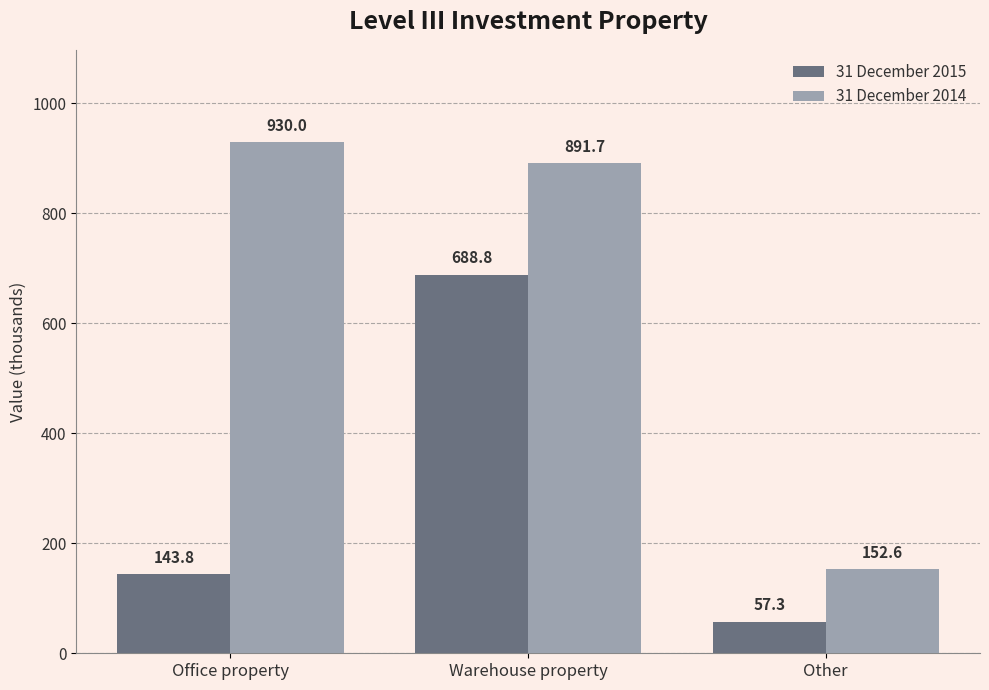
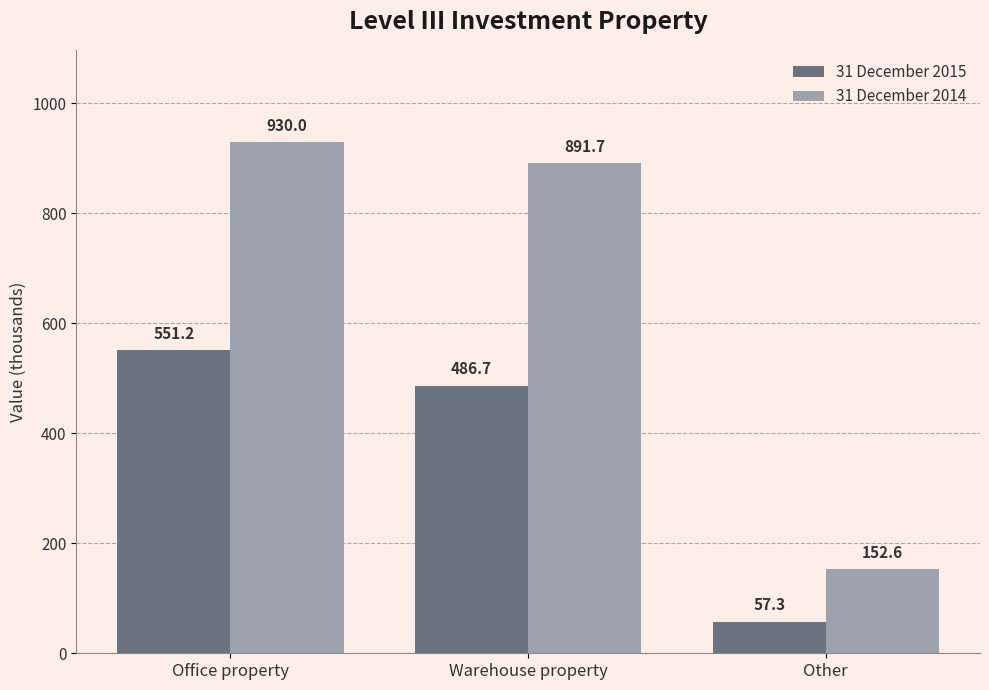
  {
    "31 December 2015": {
-     "Office property": 143.8,
-     "Warehouse property": 688.8,
+     "Office property": 551.2,
+     "Warehouse property": 486.7,
      "Other": 57.3
    },
    "31 December 2014": {
      "Office property": 930.0,
      "Warehouse property": 891.7,
      "Other": 152.6
    }
  }
